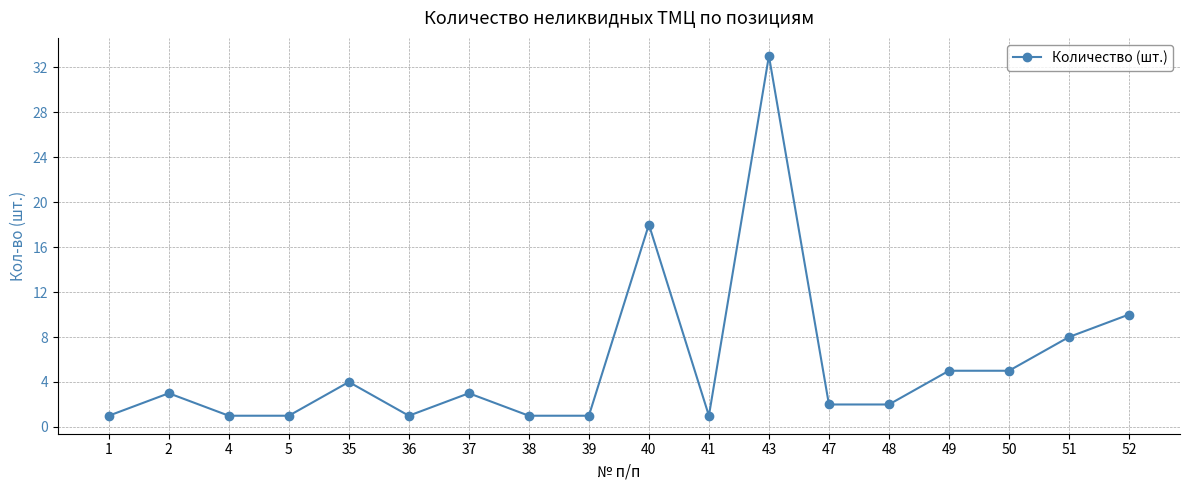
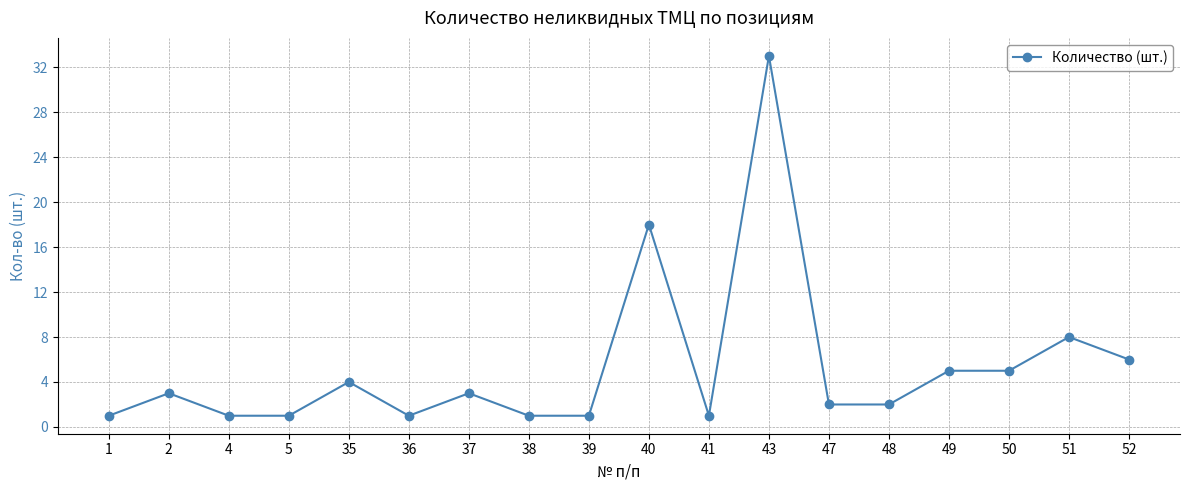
  {
    "1": 1,
    "2": 3,
    "4": 1,
    "5": 1,
    "35": 4,
    "36": 1,
    "37": 3,
    "38": 1,
    "39": 1,
    "40": 18,
    "41": 1,
    "43": 33,
    "47": 2,
    "48": 2,
    "49": 5,
    "50": 5,
    "51": 8,
-   "52": 10
+   "52": 6
  }
